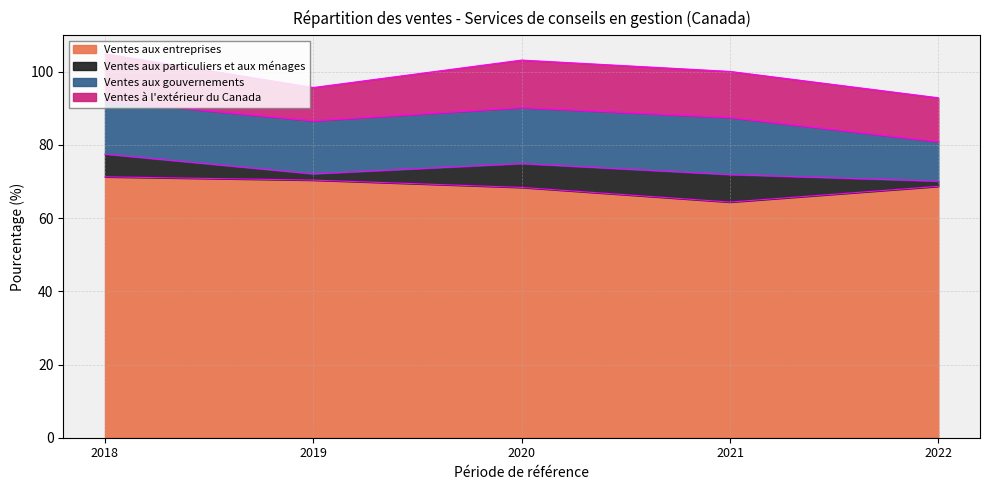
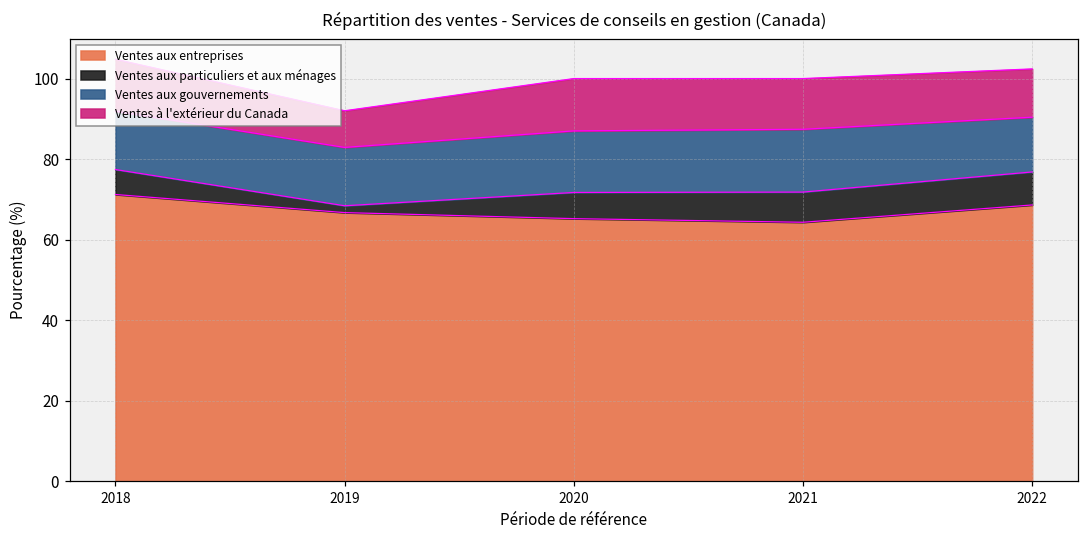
  {
    "Ventes aux entreprises": {
      "2018": 71,
-     "2019": 70,
-     "2020": 68,
+     "2019": 67,
+     "2020": 65,
      "2021": 64,
      "2022": 69
    },
    "Ventes aux particuliers et aux ménages": {
      "2018": 6,
      "2019": 2,
      "2020": 7,
      "2021": 8,
-     "2022": 1
+     "2022": 8
    },
    "Ventes aux gouvernements": {
      "2019": 15,
      "2020": 15,
      "2021": 16,
-     "2022": 11
+     "2022": 14
    },
    "Ventes à l'extérieur du Canada": {
      "2019": 9,
      "2020": 13,
      "2021": 13,
      "2022": 12
    }
  }
